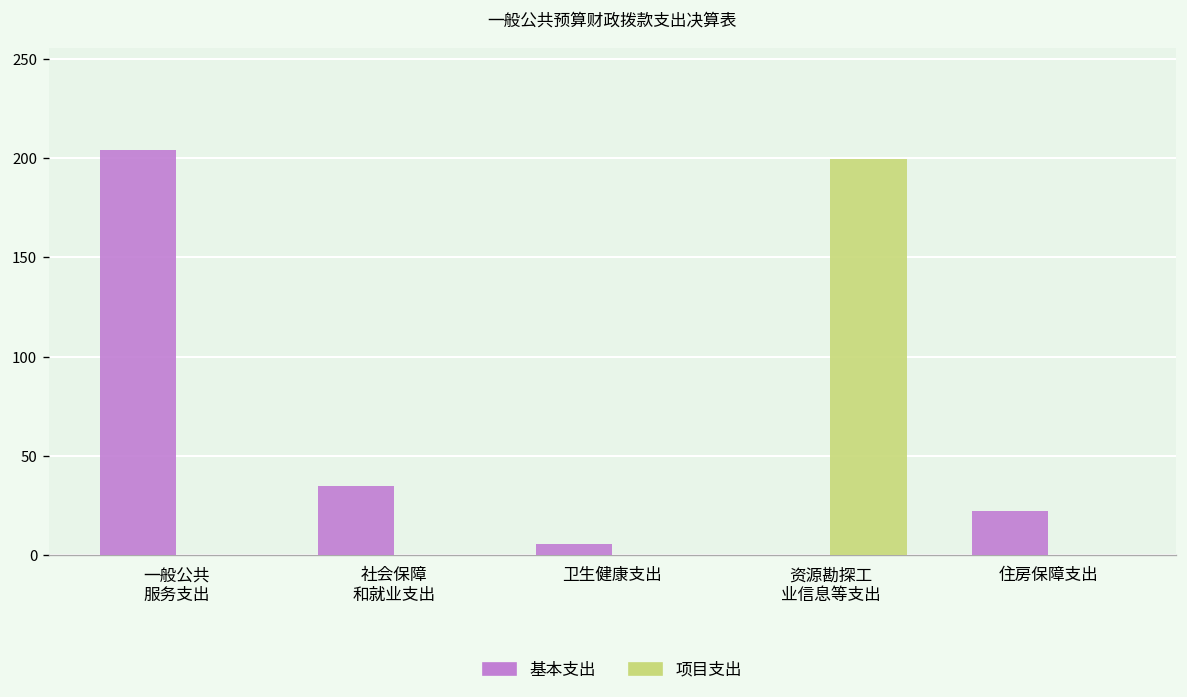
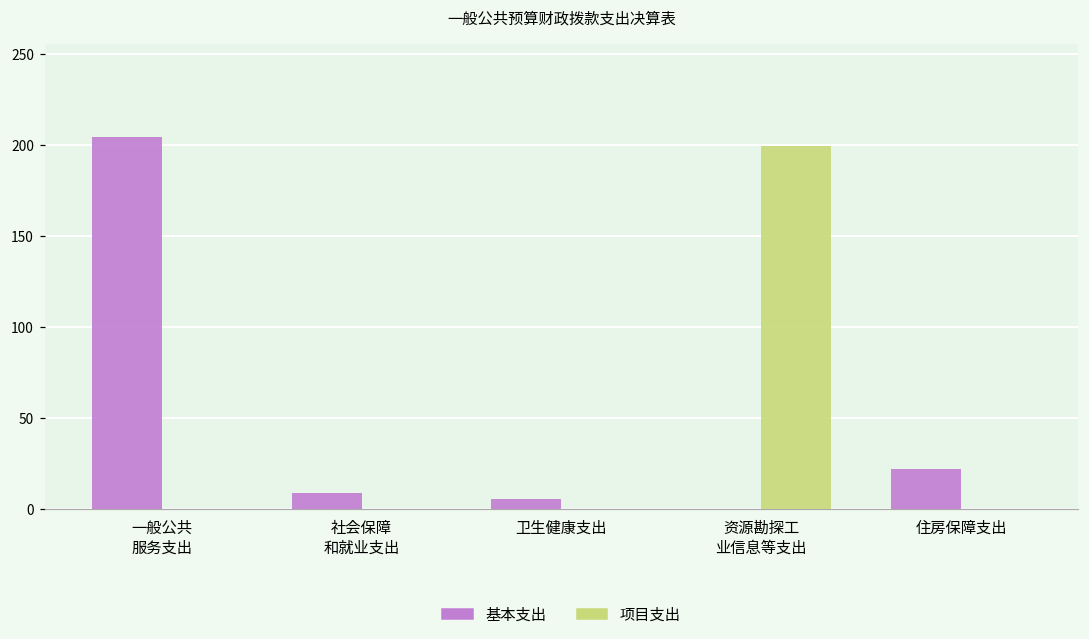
  {
    "基本支出": {
      "一般公共 服务支出": 204,
-     "社会保障 和就业支出": 35,
+     "社会保障 和就业支出": 9,
      "卫生健康支出": 6,
      "资源勘探工 业信息等支出": 0,
      "住房保障支出": 22
    },
    "项目支出": {
      "一般公共 服务支出": 0,
      "社会保障 和就业支出": 0,
      "卫生健康支出": 0,
      "资源勘探工 业信息等支出": 199,
      "住房保障支出": 0
    }
  }
